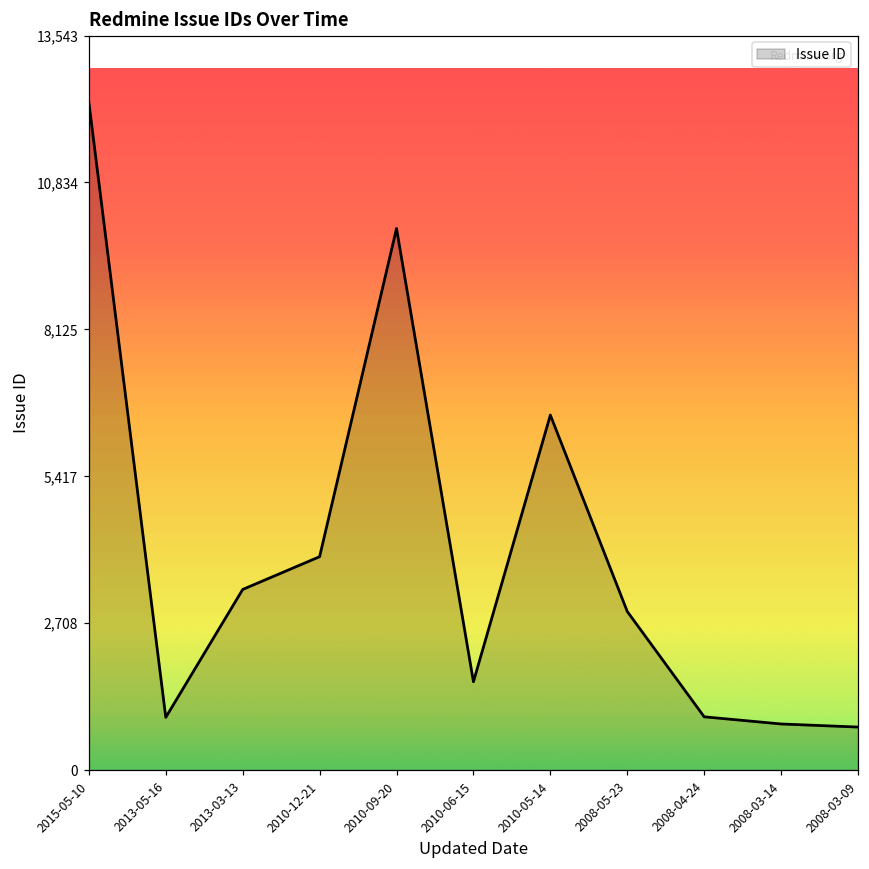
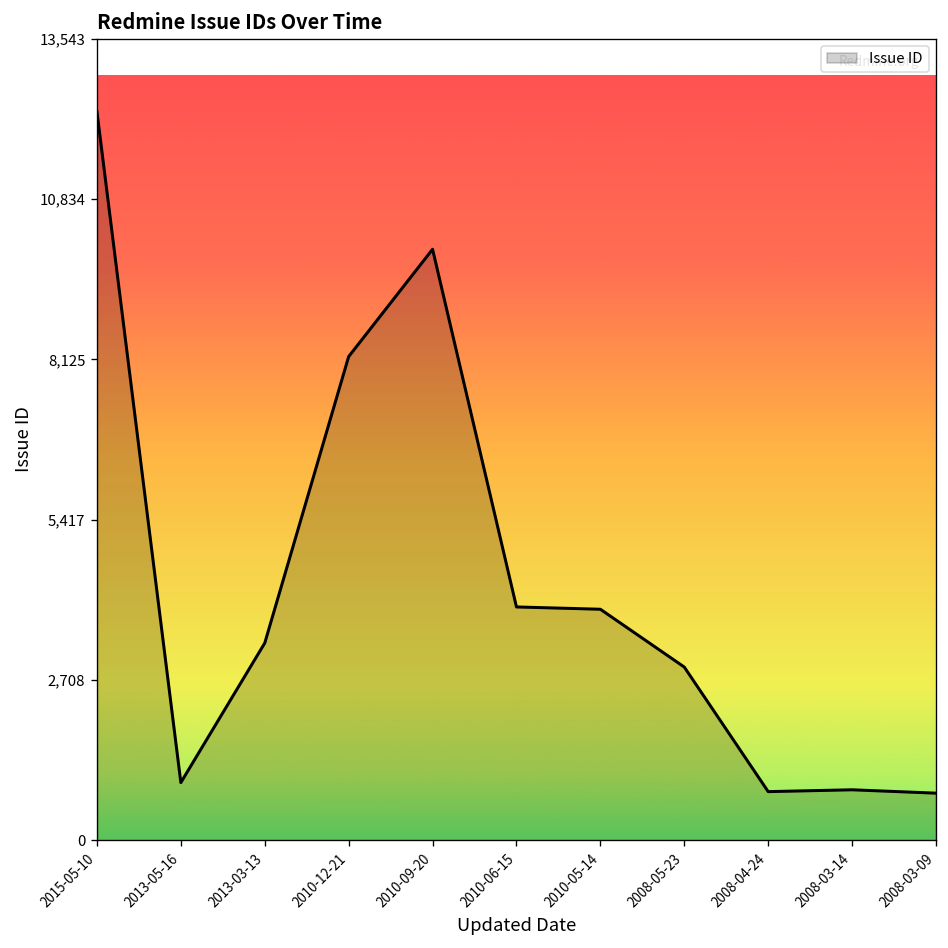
  {
    "2015-05-10": "12,300",
    "2013-05-16": "1,000",
    "2013-03-13": "3,300",
-   "2010-12-21": "3,900",
+   "2010-12-21": "8,200",
    "2010-09-20": "10,000",
-   "2010-06-15": "1,600",
-   "2010-05-14": "6,500",
+   "2010-06-15": "3,900",
+   "2010-05-14": "3,900",
    "2008-05-23": "2,900",
-   "2008-04-24": "1,000",
+   "2008-04-24": "800",
    "2008-03-14": "900",
    "2008-03-09": "800"
  }
